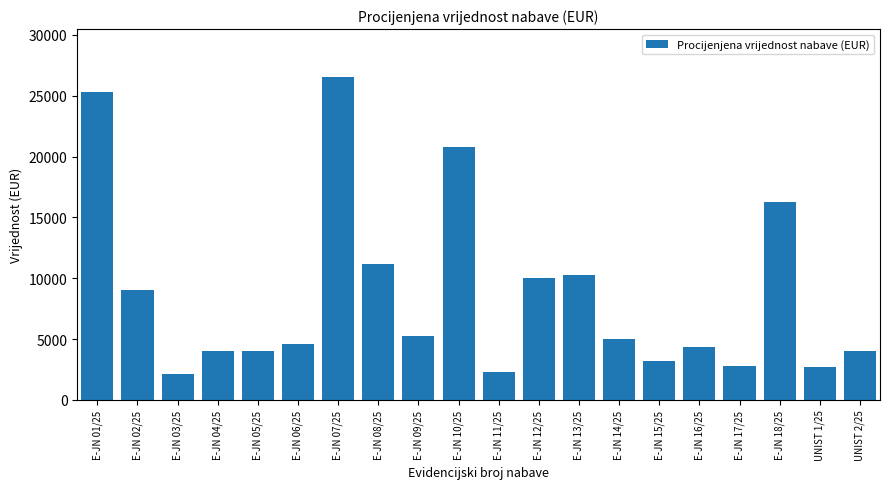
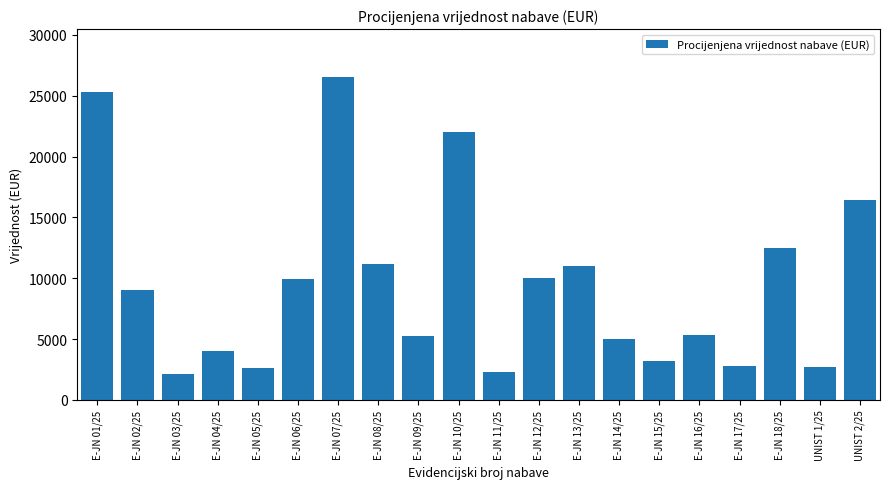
  {
    "E-JN 01/25": 25300,
    "E-JN 02/25": 9000,
    "E-JN 03/25": 2100,
    "E-JN 04/25": 4000,
-   "E-JN 05/25": 4000,
-   "E-JN 06/25": 4600,
+   "E-JN 05/25": 2700,
+   "E-JN 06/25": 9900,
    "E-JN 07/25": 26500,
    "E-JN 08/25": 11200,
    "E-JN 09/25": 5300,
-   "E-JN 10/25": 20800,
+   "E-JN 10/25": 22000,
    "E-JN 11/25": 2300,
    "E-JN 12/25": 10000,
-   "E-JN 13/25": 10300,
+   "E-JN 13/25": 11000,
    "E-JN 14/25": 5000,
    "E-JN 15/25": 3200,
-   "E-JN 16/25": 4400,
+   "E-JN 16/25": 5300,
    "E-JN 17/25": 2800,
-   "E-JN 18/25": 16300,
+   "E-JN 18/25": 12500,
    "UNIST 1/25": 2700,
-   "UNIST 2/25": 4000
+   "UNIST 2/25": 16400
  }
